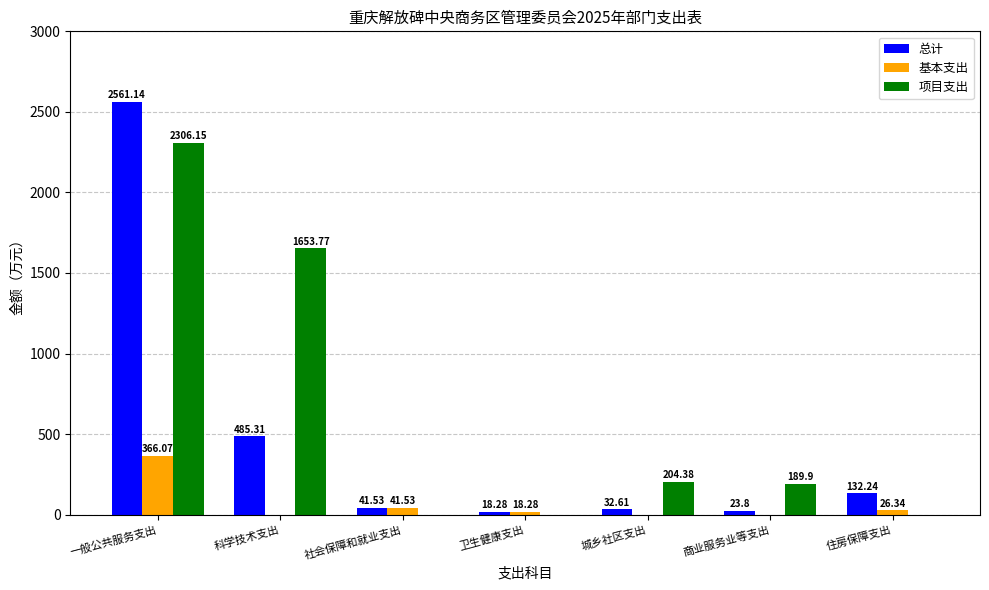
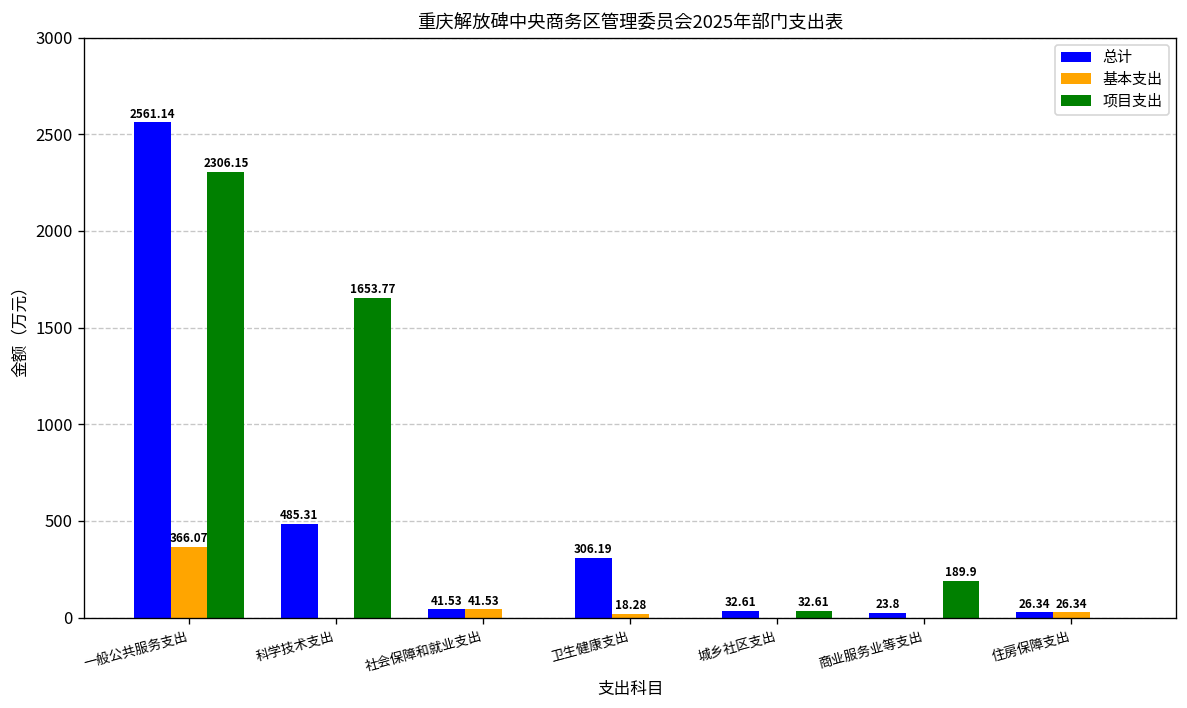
  {
    "总计": {
      "一般公共服务支出": 2561.14,
      "科学技术支出": 485.31,
      "社会保障和就业支出": 41.53,
-     "卫生健康支出": 18.28,
+     "卫生健康支出": 306.19,
      "城乡社区支出": 32.61,
      "商业服务业等支出": 23.8,
-     "住房保障支出": 132.24
+     "住房保障支出": 26.34
    },
    "基本支出": {
      "一般公共服务支出": 366.07,
      "社会保障和就业支出": 41.53,
      "卫生健康支出": 18.28,
      "住房保障支出": 26.34
    },
    "项目支出": {
      "一般公共服务支出": 2306.15,
      "科学技术支出": 1653.77,
-     "城乡社区支出": 204.38,
+     "城乡社区支出": 32.61,
      "商业服务业等支出": 189.9
    }
  }
